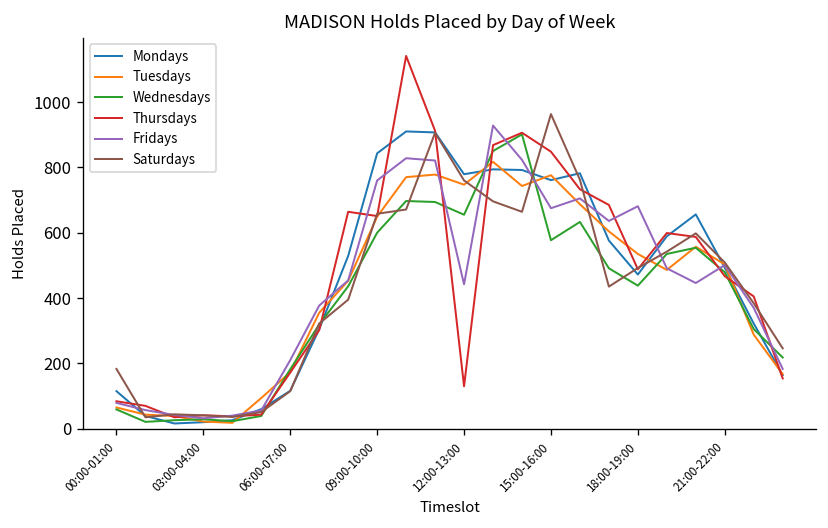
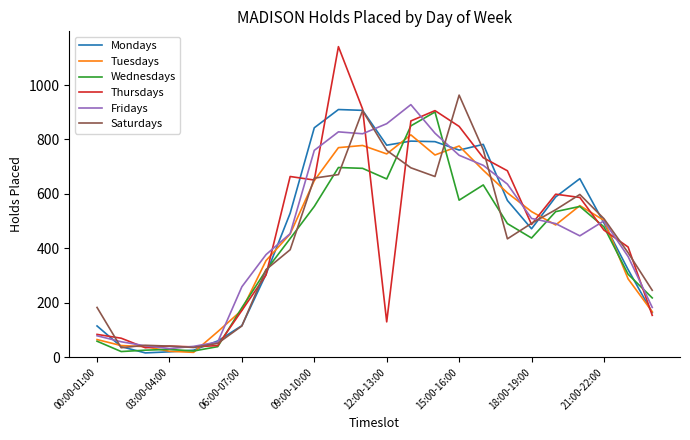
  {
    "Mondays": {
      "00:00-01:00": 120,
      "09:00-10:00": 840,
      "12:00-13:00": 780,
      "15:00-16:00": 760,
      "18:00-19:00": 470
    },
    "Tuesdays": {
      "12:00-13:00": 750,
      "15:00-16:00": 780,
      "18:00-19:00": 540
    },
    "Wednesdays": {
-     "09:00-10:00": 600,
+     "09:00-10:00": 550,
      "12:00-13:00": 660,
      "15:00-16:00": 580,
      "18:00-19:00": 440,
      "21:00-22:00": 480
    },
    "Thursdays": {
      "12:00-13:00": 130,
      "15:00-16:00": 850,
      "21:00-22:00": 470
    },
    "Fridays": {
-     "06:00-07:00": 210,
+     "06:00-07:00": 260,
      "09:00-10:00": 760,
-     "12:00-13:00": 440,
-     "15:00-16:00": 680,
-     "18:00-19:00": 680
+     "12:00-13:00": 860,
+     "15:00-16:00": 740,
+     "18:00-19:00": 510
    },
    "Saturdays": {
      "00:00-01:00": 180,
      "12:00-13:00": 760,
      "15:00-16:00": 960
    }
  }
